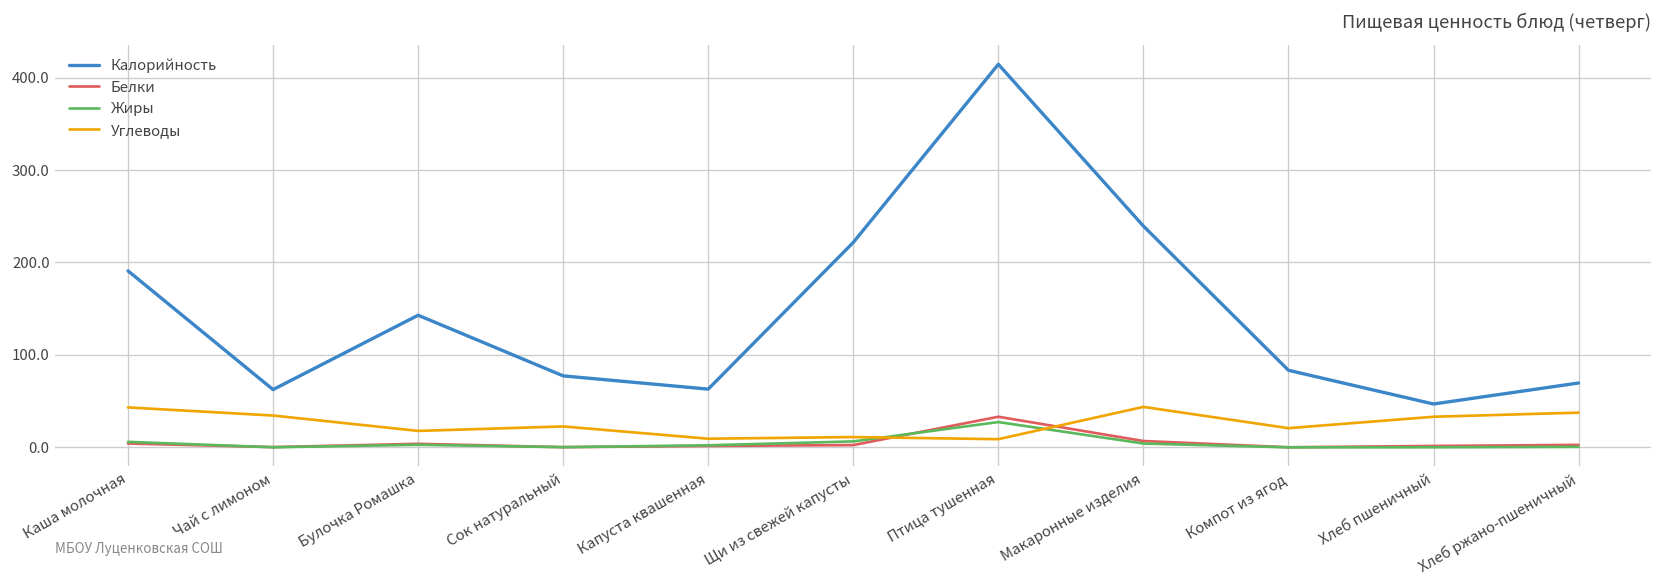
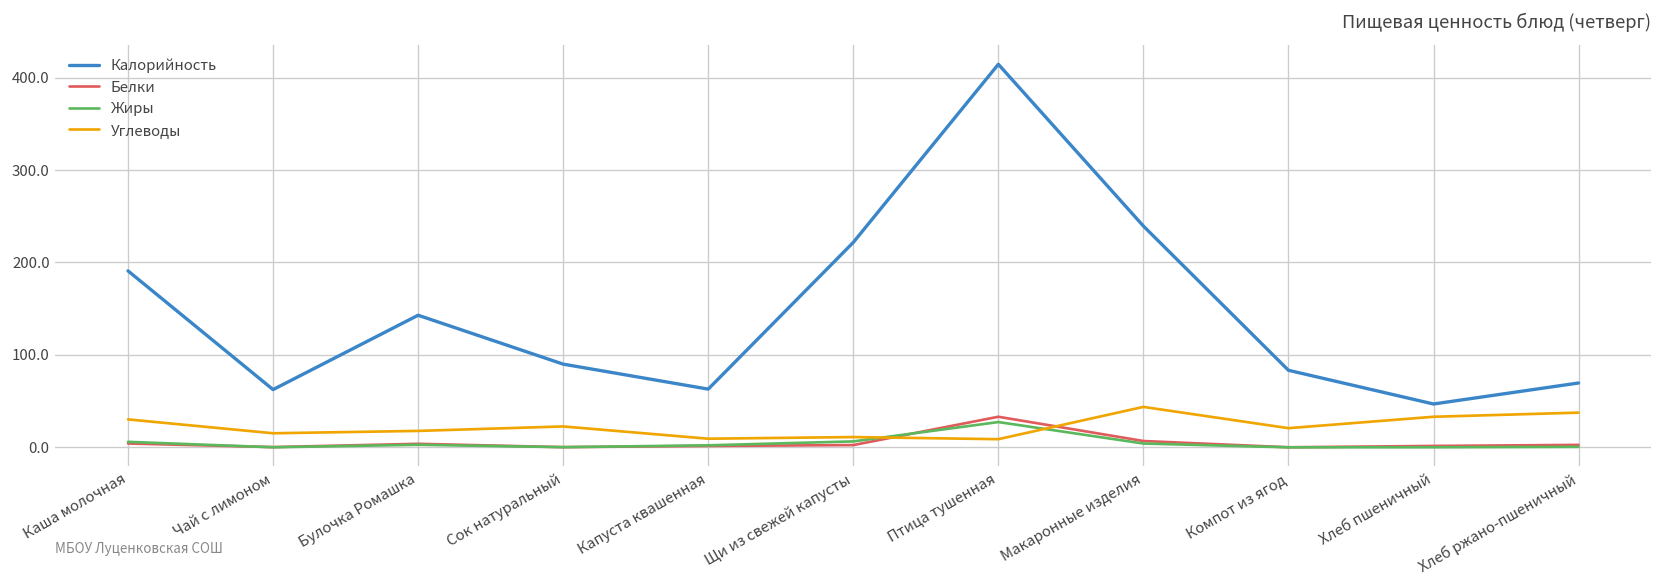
  {
    "Калорийность": {
      "Каша молочная": 190,
      "Чай с лимоном": 60,
      "Булочка Ромашка": 140,
-     "Сок натуральный": 80,
+     "Сок натуральный": 90,
      "Капуста квашенная": 60,
      "Щи из свежей капусты": 220,
      "Птица тушенная": 410,
      "Макаронные изделия": 240,
      "Компот из ягод": 80,
      "Хлеб пшеничный": 50,
      "Хлеб ржано-пшеничный": 70
    },
    "Белки": {
      "Щи из свежей капусты": 0,
      "Птица тушенная": 30
    },
    "Жиры": {
      "Щи из свежей капусты": 10,
      "Птица тушенная": 30
    },
    "Углеводы": {
-     "Каша молочная": 40,
-     "Чай с лимоном": 30,
+     "Каша молочная": 30,
+     "Чай с лимоном": 20,
      "Булочка Ромашка": 20,
      "Сок натуральный": 20,
      "Капуста квашенная": 10,
      "Щи из свежей капусты": 10,
      "Птица тушенная": 10,
      "Макаронные изделия": 40,
      "Компот из ягод": 20,
      "Хлеб пшеничный": 30,
      "Хлеб ржано-пшеничный": 40
    }
  }
